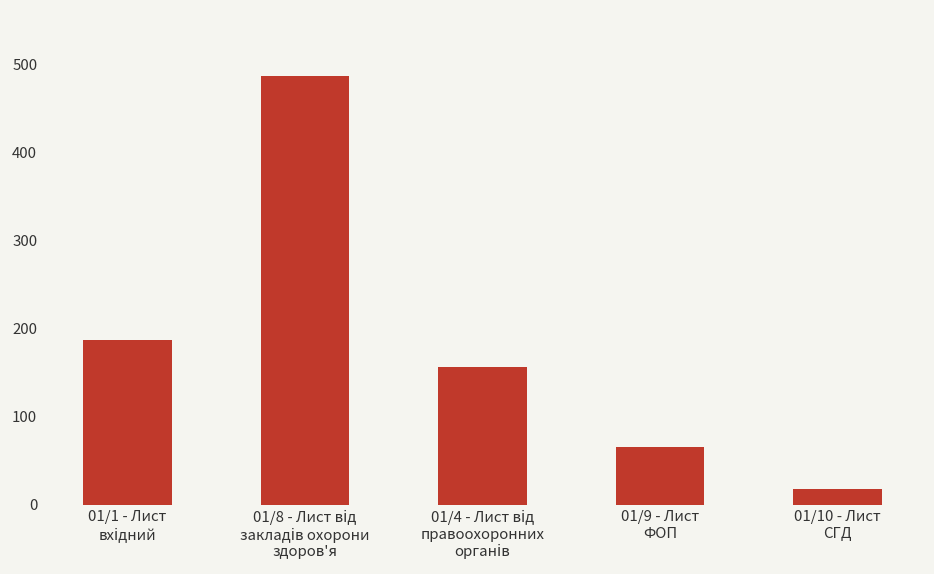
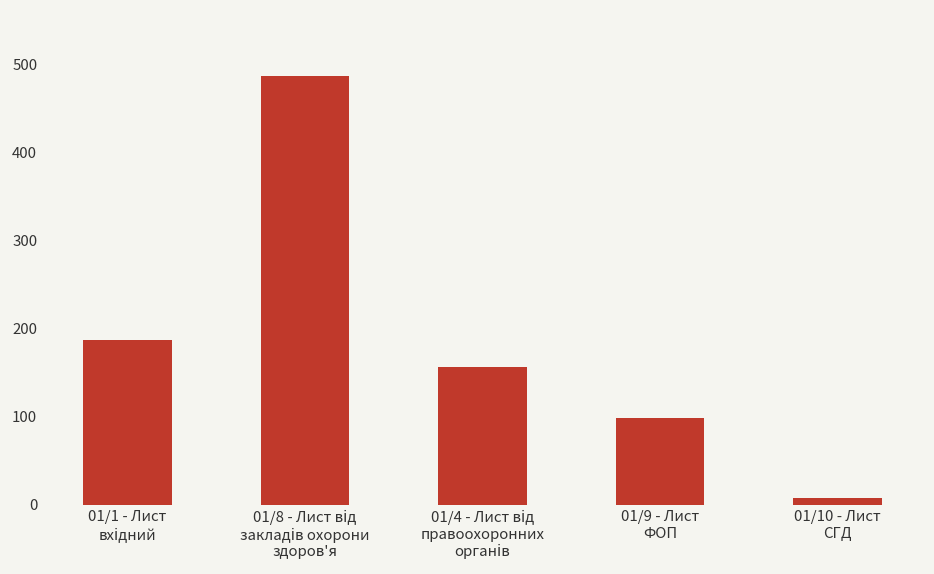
  {
    "01/1 - Лист вхідний": 190,
    "01/8 - Лист від закладів охорони здоров'я": 490,
    "01/4 - Лист від правоохоронних органів": 160,
-   "01/9 - Лист ФОП": 70,
-   "01/10 - Лист СГД": 20
+   "01/9 - Лист ФОП": 100,
+   "01/10 - Лист СГД": 10
  }
